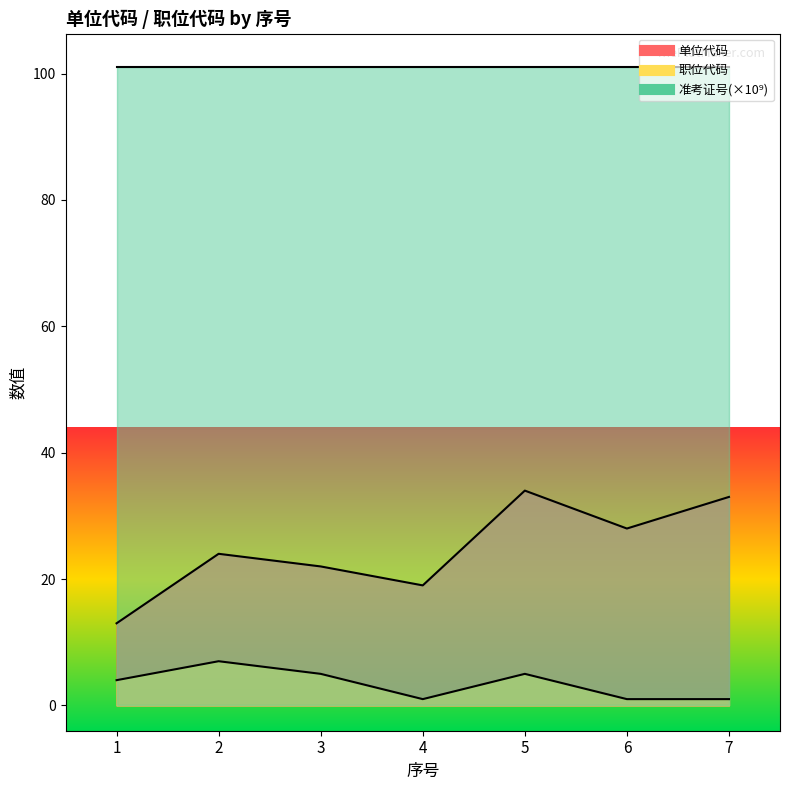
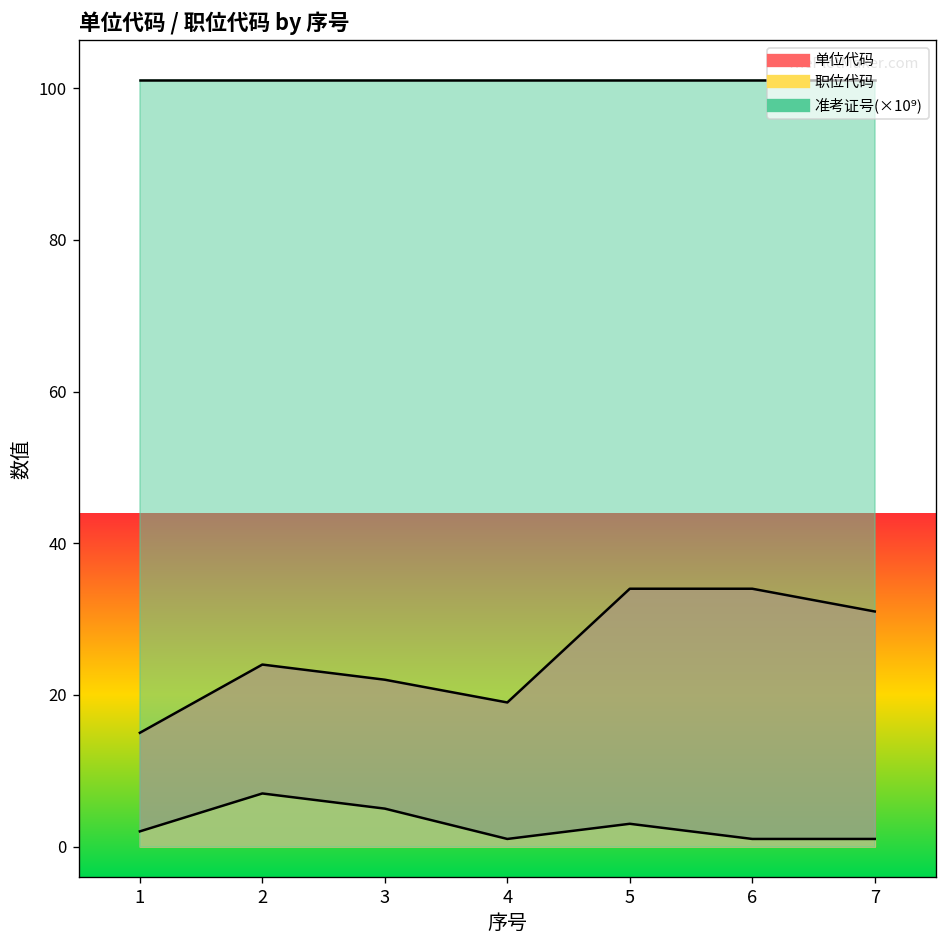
  {
    "单位代码": {
-     "1": 13,
+     "1": 15,
      "2": 24,
      "3": 22,
      "4": 19,
      "5": 34,
-     "6": 28,
-     "7": 33
+     "6": 34,
+     "7": 31
    },
    "职位代码": {
-     "1": 4,
+     "1": 2,
      "2": 7,
      "3": 5,
      "4": 1,
-     "5": 5,
+     "5": 3,
      "6": 1,
      "7": 1
    },
    "准考证号(×10⁹)": {
      "1": 101,
      "2": 101,
      "3": 101,
      "4": 101,
      "5": 101,
      "6": 101
    }
  }
